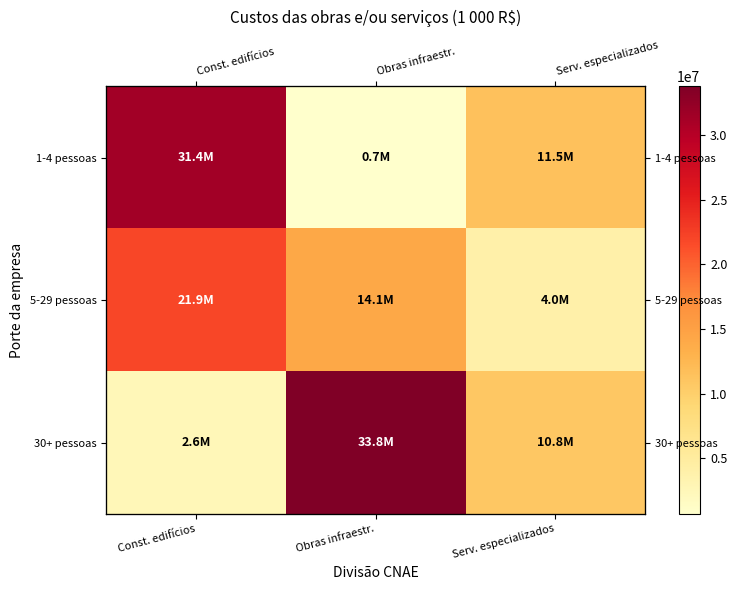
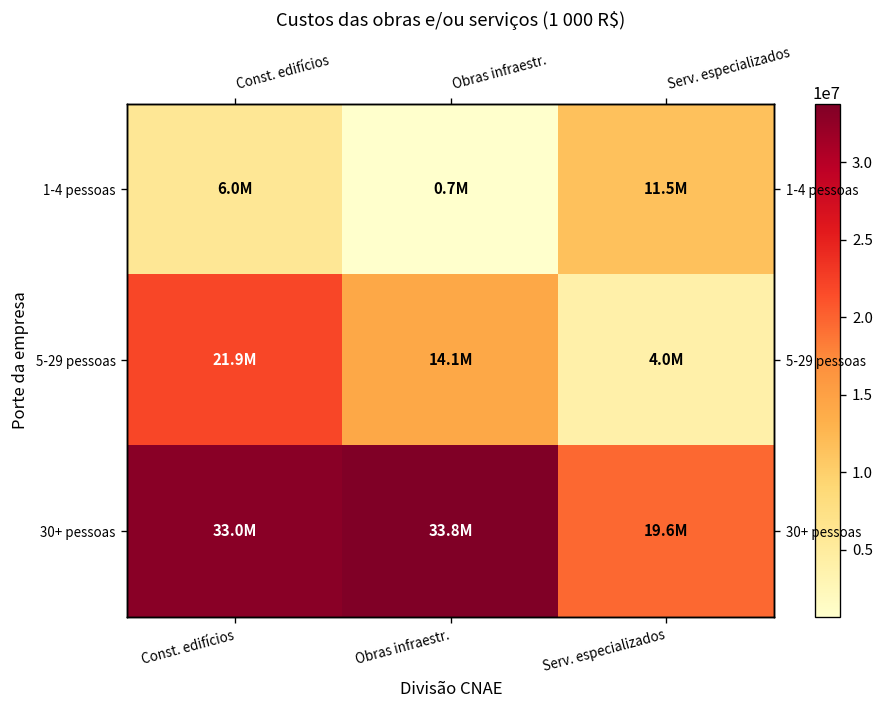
  {
    "1-4 pessoas": {
-     "Const. edifícios": "31.4M",
+     "Const. edifícios": "6.0M",
      "Obras infraestr.": "0.7M",
      "Serv. especializados": "11.5M"
    },
    "5-29 pessoas": {
      "Const. edifícios": "21.9M",
      "Obras infraestr.": "14.1M",
      "Serv. especializados": "4.0M"
    },
    "30+ pessoas": {
-     "Const. edifícios": "2.6M",
+     "Const. edifícios": "33.0M",
      "Obras infraestr.": "33.8M",
-     "Serv. especializados": "10.8M"
+     "Serv. especializados": "19.6M"
    }
  }
